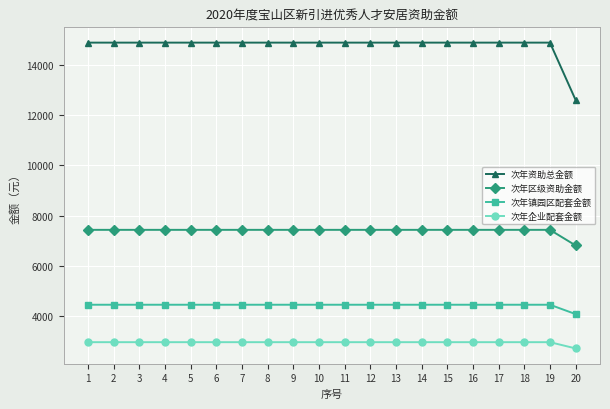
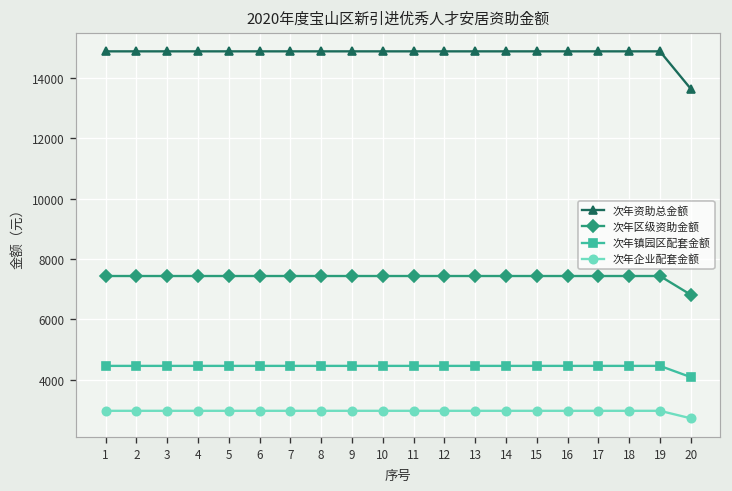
  {
    "次年资助总金额": {
      "1": 14900,
      "2": 14900,
      "3": 14900,
      "4": 14900,
      "5": 14900,
      "6": 14900,
      "7": 14900,
      "8": 14900,
      "9": 14900,
      "10": 14900,
      "11": 14900,
      "12": 14900,
      "13": 14900,
      "14": 14900,
      "15": 14900,
      "16": 14900,
      "17": 14900,
      "18": 14900,
      "19": 14900,
-     "20": 12600
+     "20": 13600
    },
    "次年企业配套金额": {
      "1": 3000,
      "2": 3000,
      "3": 3000,
      "4": 3000,
      "5": 3000,
      "6": 3000,
      "7": 3000,
      "8": 3000,
      "9": 3000,
      "10": 3000,
      "11": 3000,
      "12": 3000,
      "13": 3000,
      "14": 3000,
      "15": 3000,
      "16": 3000,
      "17": 3000,
      "18": 3000,
      "19": 3000,
      "20": 2700
    }
  }
